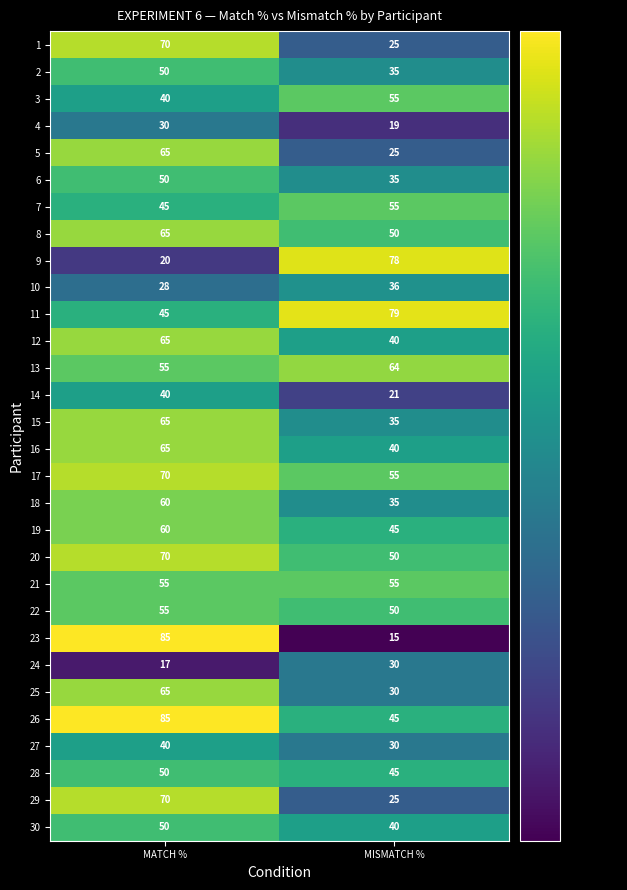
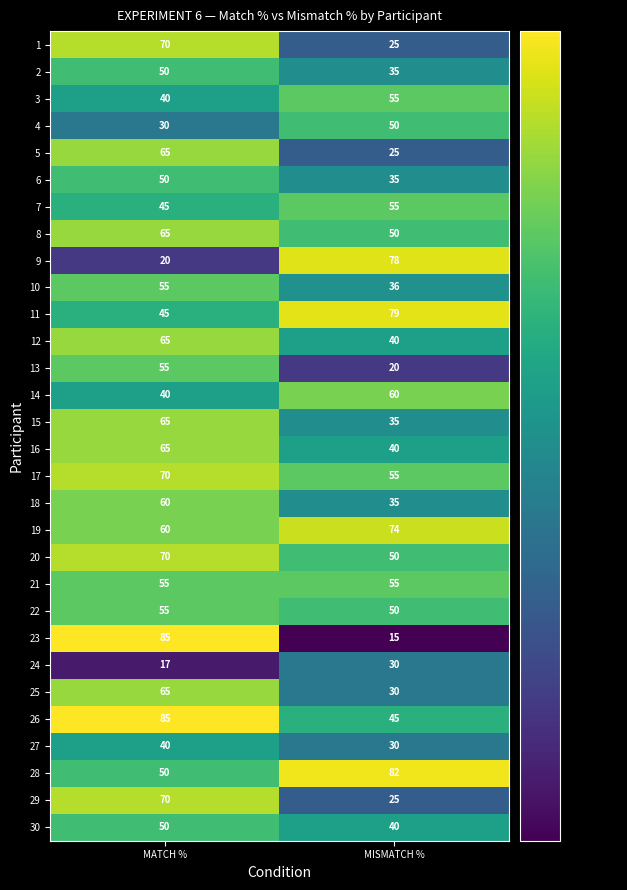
  {
    "1": {
      "MATCH %": 70,
      "MISMATCH %": 25
    },
    "2": {
      "MATCH %": 50,
      "MISMATCH %": 35
    },
    "3": {
      "MATCH %": 40,
      "MISMATCH %": 55
    },
    "4": {
      "MATCH %": 30,
-     "MISMATCH %": 19
+     "MISMATCH %": 50
    },
    "5": {
      "MATCH %": 65,
      "MISMATCH %": 25
    },
    "6": {
      "MATCH %": 50,
      "MISMATCH %": 35
    },
    "7": {
      "MATCH %": 45,
      "MISMATCH %": 55
    },
    "8": {
      "MATCH %": 65,
      "MISMATCH %": 50
    },
    "9": {
      "MATCH %": 20,
      "MISMATCH %": 78
    },
    "10": {
-     "MATCH %": 28,
+     "MATCH %": 55,
      "MISMATCH %": 36
    },
    "11": {
      "MATCH %": 45,
      "MISMATCH %": 79
    },
    "12": {
      "MATCH %": 65,
      "MISMATCH %": 40
    },
    "13": {
      "MATCH %": 55,
-     "MISMATCH %": 64
+     "MISMATCH %": 20
    },
    "14": {
      "MATCH %": 40,
-     "MISMATCH %": 21
+     "MISMATCH %": 60
    },
    "15": {
      "MATCH %": 65,
      "MISMATCH %": 35
    },
    "16": {
      "MATCH %": 65,
      "MISMATCH %": 40
    },
    "17": {
      "MATCH %": 70,
      "MISMATCH %": 55
    },
    "18": {
      "MATCH %": 60,
      "MISMATCH %": 35
    },
    "19": {
      "MATCH %": 60,
-     "MISMATCH %": 45
+     "MISMATCH %": 74
    },
    "20": {
      "MATCH %": 70,
      "MISMATCH %": 50
    },
    "21": {
      "MATCH %": 55,
      "MISMATCH %": 55
    },
    "22": {
      "MATCH %": 55,
      "MISMATCH %": 50
    },
    "23": {
      "MATCH %": 85,
      "MISMATCH %": 15
    },
    "24": {
      "MATCH %": 17,
      "MISMATCH %": 30
    },
    "25": {
      "MATCH %": 65,
      "MISMATCH %": 30
    },
    "26": {
      "MATCH %": 85,
      "MISMATCH %": 45
    },
    "27": {
      "MATCH %": 40,
      "MISMATCH %": 30
    },
    "28": {
      "MATCH %": 50,
-     "MISMATCH %": 45
+     "MISMATCH %": 82
    },
    "29": {
      "MATCH %": 70,
      "MISMATCH %": 25
    },
    "30": {
      "MATCH %": 50,
      "MISMATCH %": 40
    }
  }
